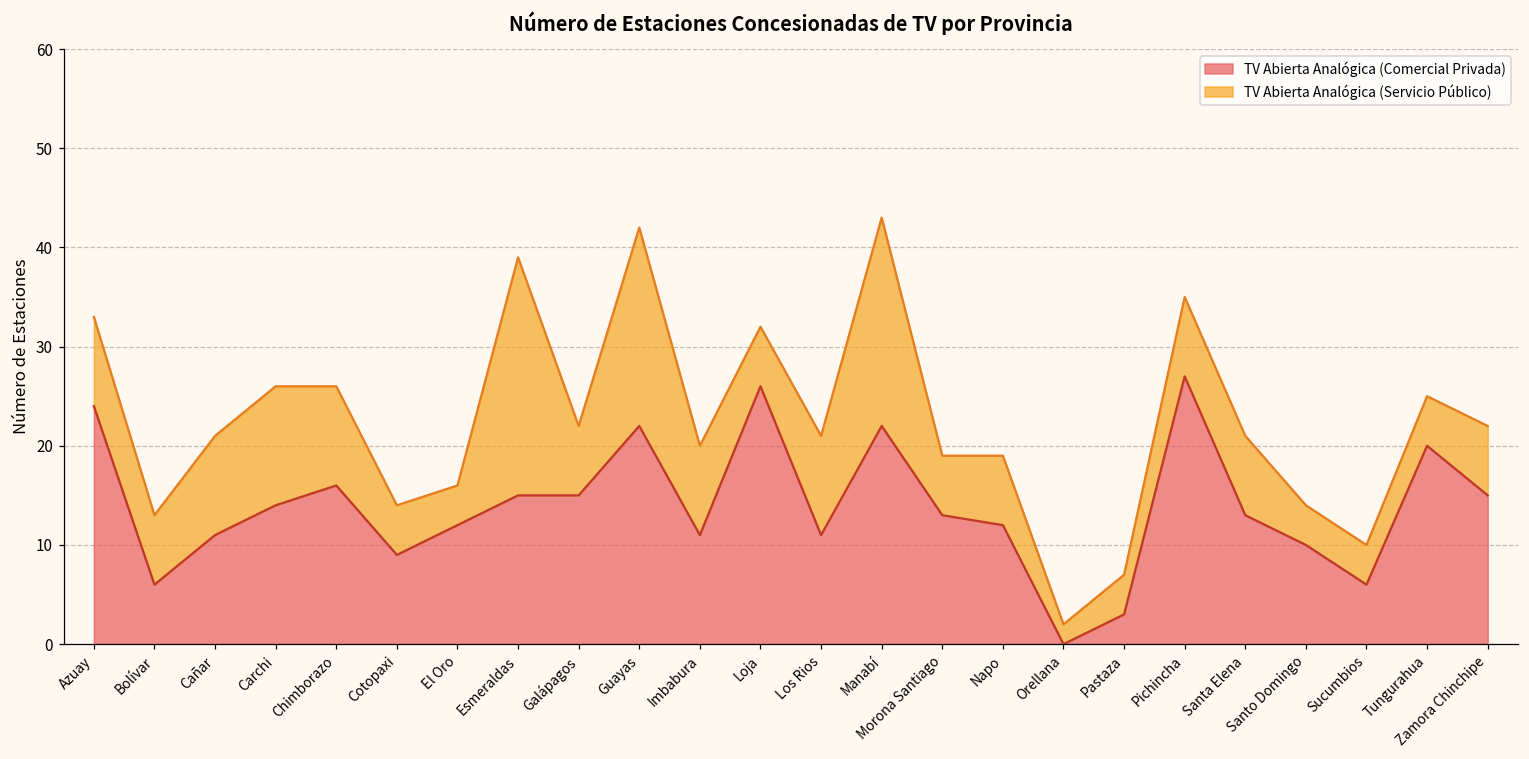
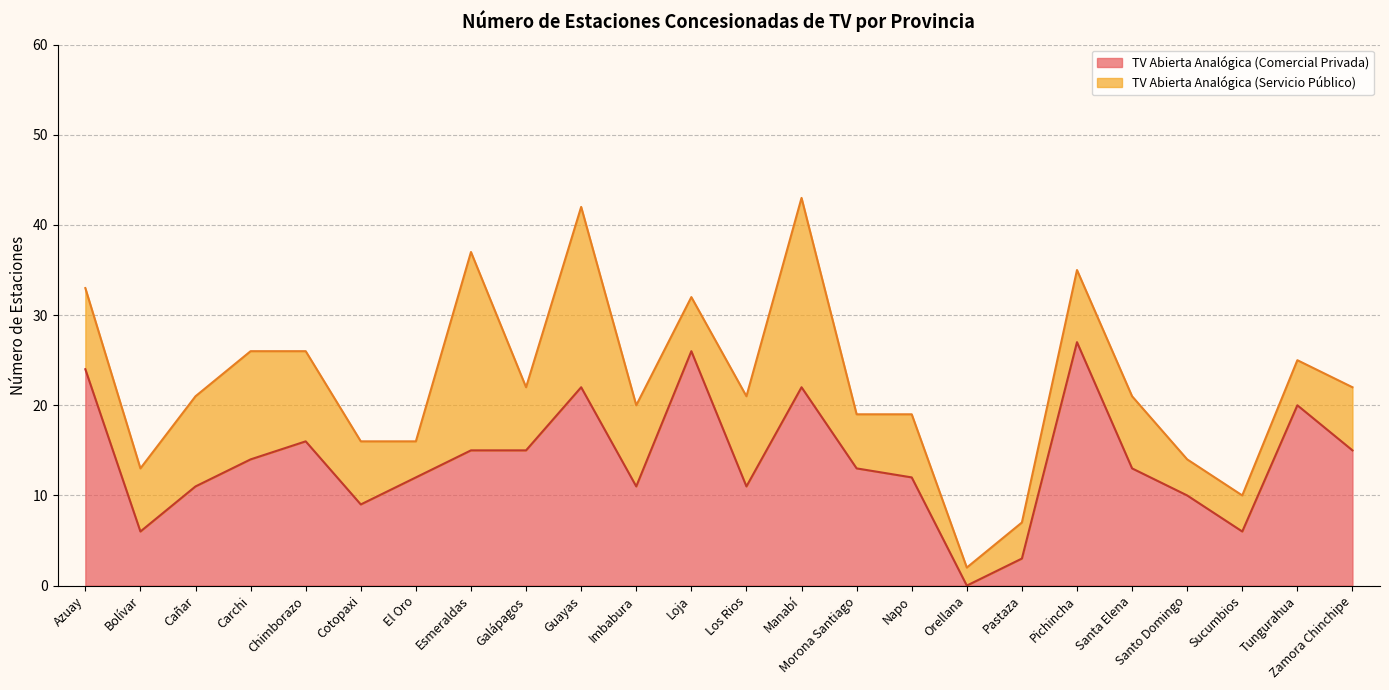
  {
    "TV Abierta Analógica (Comercial Privada)": {
      "Azuay": 24,
      "Bolívar": 6,
      "Cañar": 11,
      "Carchi": 14,
      "Chimborazo": 16,
      "Cotopaxi": 9,
      "El Oro": 12,
      "Esmeraldas": 15,
      "Galápagos": 15,
      "Guayas": 22,
      "Imbabura": 11,
      "Loja": 26,
      "Los Rios": 11,
      "Manabí": 22,
      "Morona Santiago": 13,
      "Napo": 12,
      "Orellana": 0,
      "Pastaza": 3,
      "Pichincha": 27,
      "Santa Elena": 13,
      "Santo Domingo": 10,
      "Sucumbios": 6,
      "Tungurahua": 20,
      "Zamora Chinchipe": 15
    },
    "TV Abierta Analógica (Servicio Público)": {
      "Azuay": 9,
      "Bolívar": 7,
      "Cañar": 10,
      "Carchi": 12,
      "Chimborazo": 10,
-     "Cotopaxi": 5,
+     "Cotopaxi": 7,
      "El Oro": 4,
-     "Esmeraldas": 24,
+     "Esmeraldas": 22,
      "Galápagos": 7,
      "Guayas": 20,
      "Imbabura": 9,
      "Loja": 6,
      "Los Rios": 10,
      "Manabí": 21,
      "Morona Santiago": 6,
      "Napo": 7,
      "Orellana": 2,
      "Pastaza": 4,
      "Pichincha": 8,
      "Santa Elena": 8,
      "Santo Domingo": 4,
      "Sucumbios": 4,
      "Tungurahua": 5,
      "Zamora Chinchipe": 7
    }
  }
